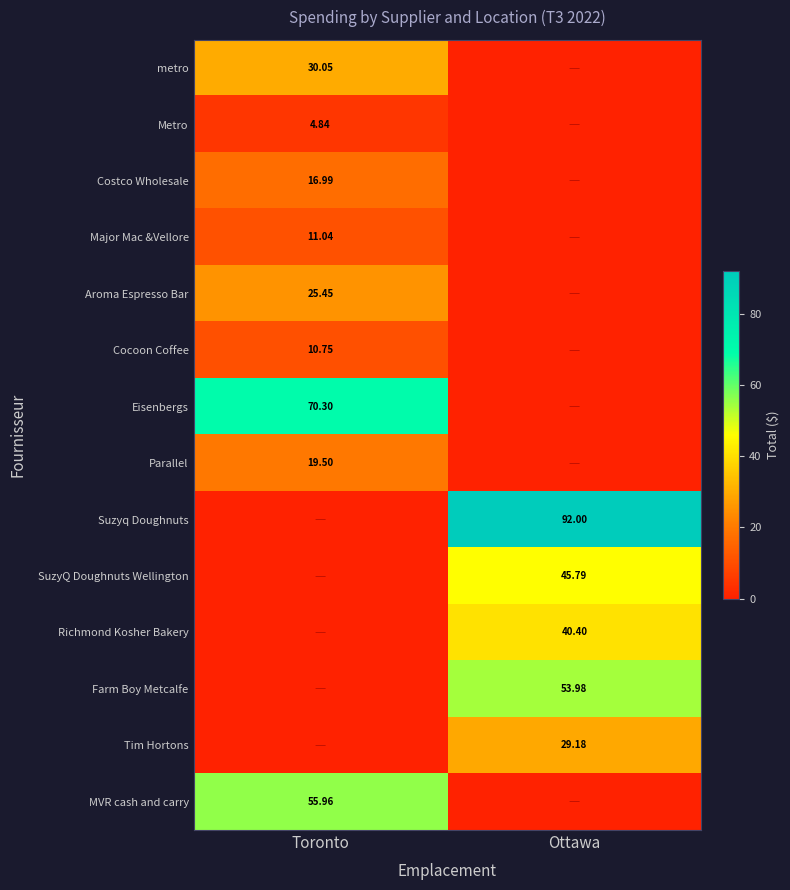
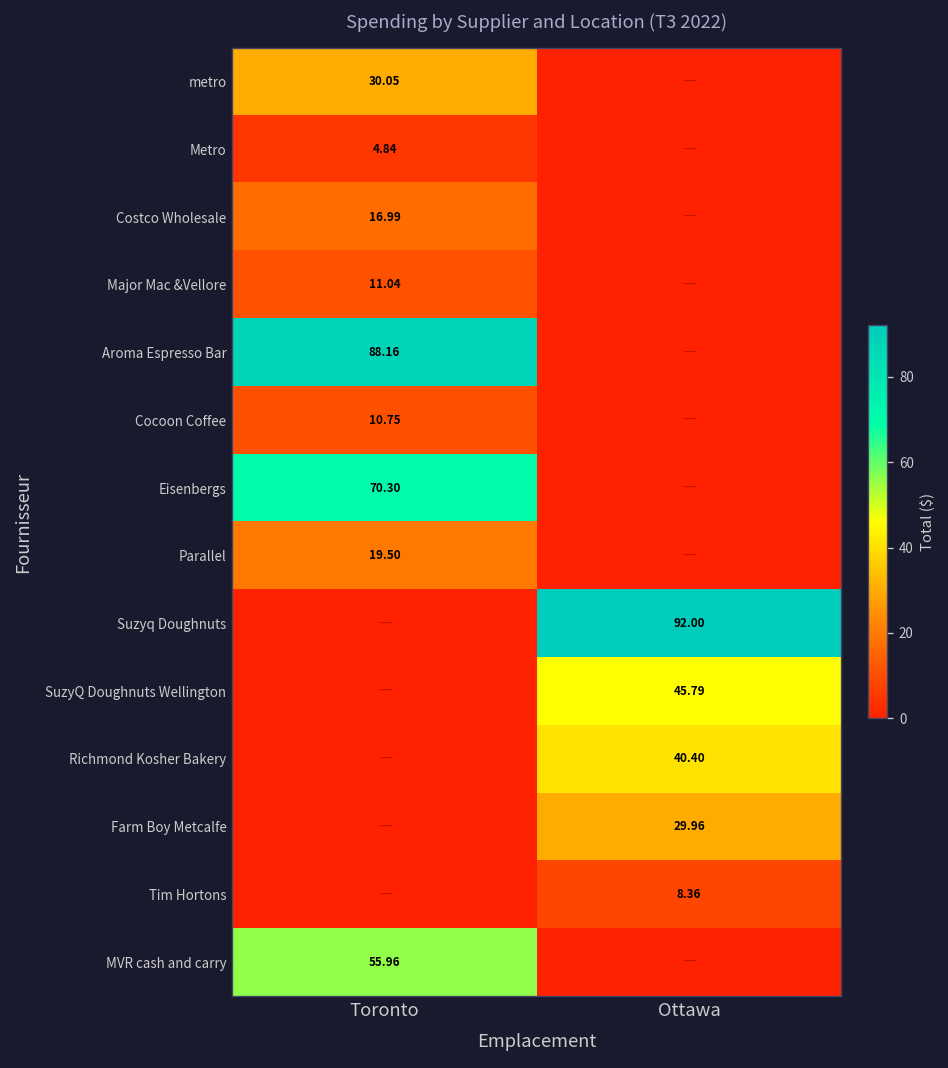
  {
    "metro": {
      "Toronto": 30.05
    },
    "Metro": {
      "Toronto": 4.84
    },
    "Costco Wholesale": {
      "Toronto": 16.99
    },
    "Major Mac &Vellore": {
      "Toronto": 11.04
    },
    "Aroma Espresso Bar": {
-     "Toronto": 25.45
+     "Toronto": 88.16
    },
    "Cocoon Coffee": {
      "Toronto": 10.75
    },
    "Eisenbergs": {
      "Toronto": 70.30
    },
    "Parallel": {
      "Toronto": 19.50
    },
    "Suzyq Doughnuts": {
      "Ottawa": 92.00
    },
    "SuzyQ Doughnuts Wellington": {
      "Ottawa": 45.79
    },
    "Richmond Kosher Bakery": {
      "Ottawa": 40.40
    },
    "Farm Boy Metcalfe": {
-     "Ottawa": 53.98
+     "Ottawa": 29.96
    },
    "Tim Hortons": {
-     "Ottawa": 29.18
+     "Ottawa": 8.36
    },
    "MVR cash and carry": {
      "Toronto": 55.96
    }
  }
